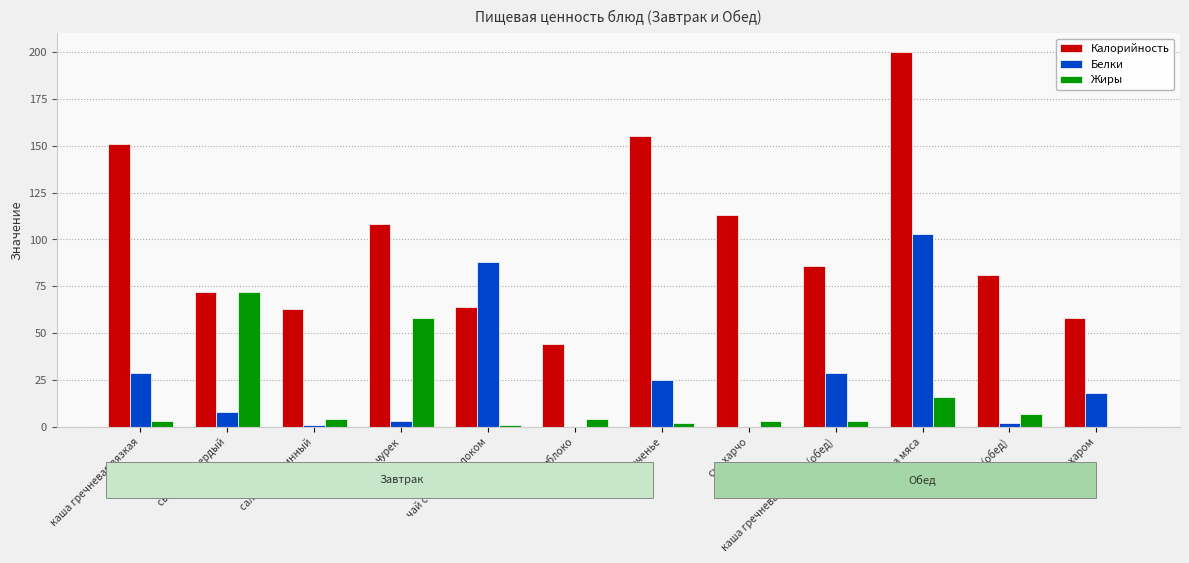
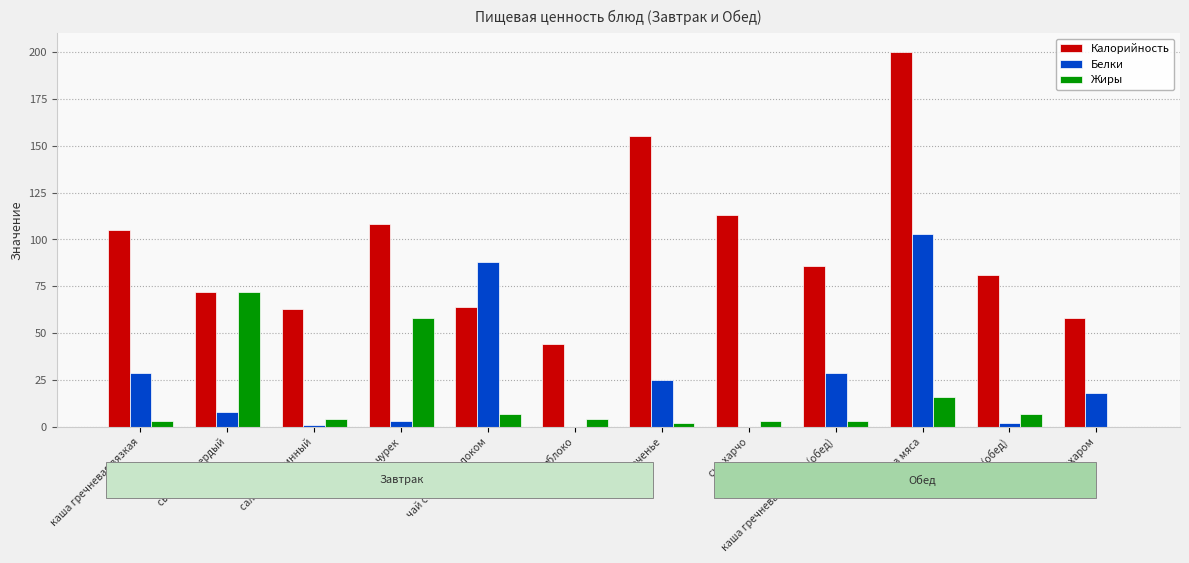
  {
    "Калорийность": {
-     "каша гречневая вязкая": 151,
+     "каша гречневая вязкая": 105,
      "сыр полутвердый": 72,
      "салат витаминный": 63,
      "чурек": 108,
      "чай со сгущ.молоком": 64,
      "яблоко": 44,
      "печенье": 155,
      "суп харчо": 113,
      "каша гречневая вязкая (обед)": 86,
      "гуляш из мяса": 200,
      "чурек (обед)": 81,
      "чай с сахаром": 58
    },
    "Белки": {
      "каша гречневая вязкая": 29,
      "сыр полутвердый": 8,
      "чурек": 3,
      "чай со сгущ.молоком": 88,
      "яблоко": 0,
      "печенье": 25,
      "суп харчо": 0,
      "каша гречневая вязкая (обед)": 29,
      "гуляш из мяса": 103,
      "чурек (обед)": 2,
      "чай с сахаром": 18
    },
    "Жиры": {
      "каша гречневая вязкая": 3,
      "сыр полутвердый": 72,
      "салат витаминный": 4,
      "чурек": 58,
-     "чай со сгущ.молоком": 1,
+     "чай со сгущ.молоком": 7,
      "яблоко": 4,
      "печенье": 2,
      "суп харчо": 3,
      "каша гречневая вязкая (обед)": 3,
      "гуляш из мяса": 16,
      "чурек (обед)": 7,
      "чай с сахаром": 0
    }
  }
